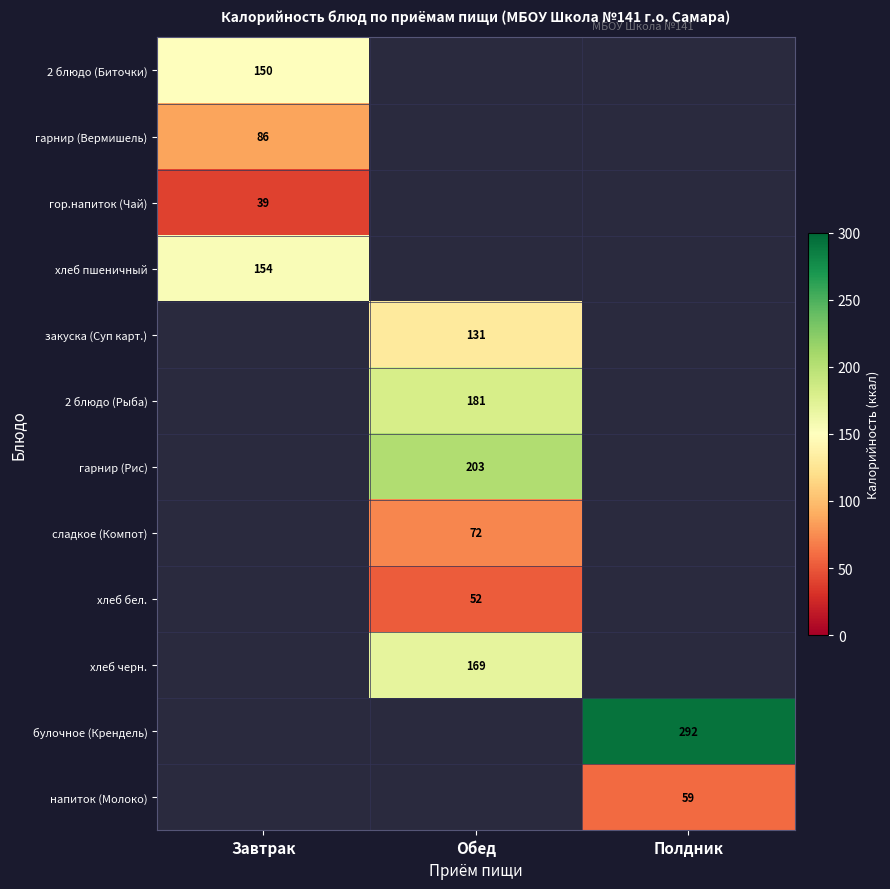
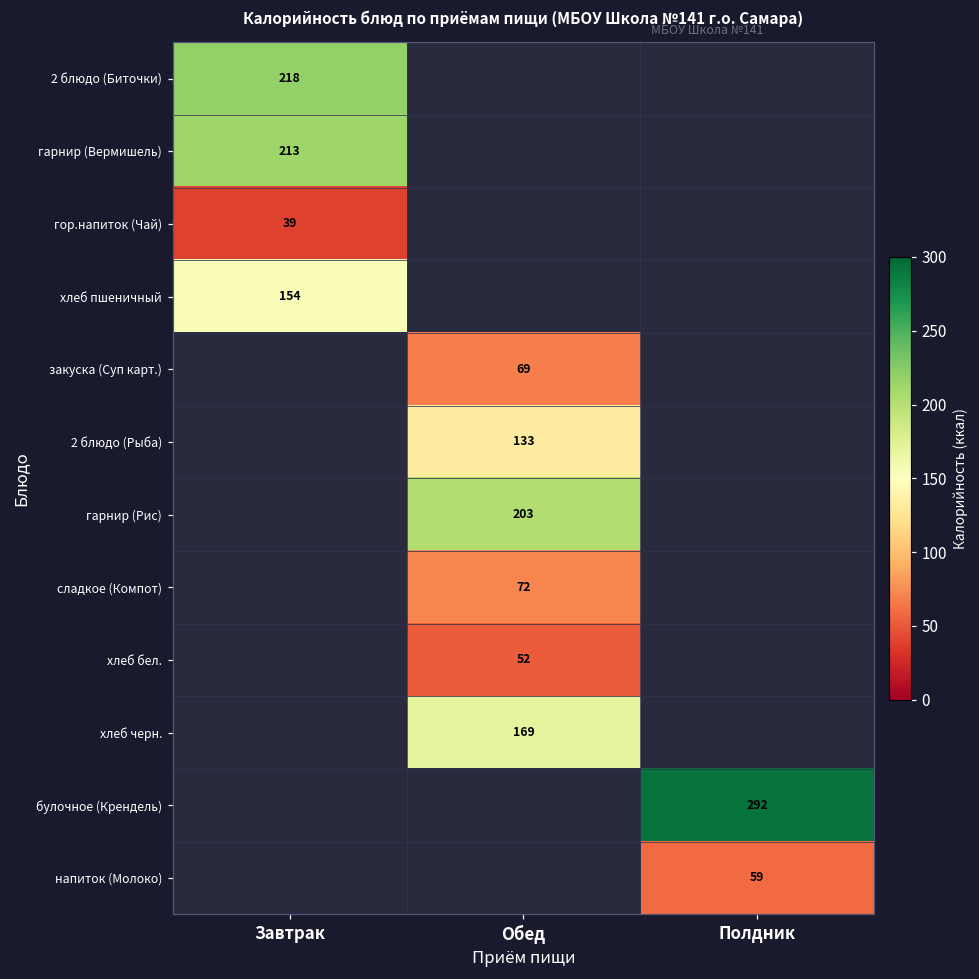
  {
    "2 блюдо (Биточки)": {
-     "Завтрак": 150
+     "Завтрак": 218
    },
    "гарнир (Вермишель)": {
-     "Завтрак": 86
+     "Завтрак": 213
    },
    "гор.напиток (Чай)": {
      "Завтрак": 39
    },
    "хлеб пшеничный": {
      "Завтрак": 154
    },
    "закуска (Суп карт.)": {
-     "Обед": 131
+     "Обед": 69
    },
    "2 блюдо (Рыба)": {
-     "Обед": 181
+     "Обед": 133
    },
    "гарнир (Рис)": {
      "Обед": 203
    },
    "сладкое (Компот)": {
      "Обед": 72
    },
    "хлеб бел.": {
      "Обед": 52
    },
    "хлеб черн.": {
      "Обед": 169
    },
    "булочное (Крендель)": {
      "Полдник": 292
    },
    "напиток (Молоко)": {
      "Полдник": 59
    }
  }
